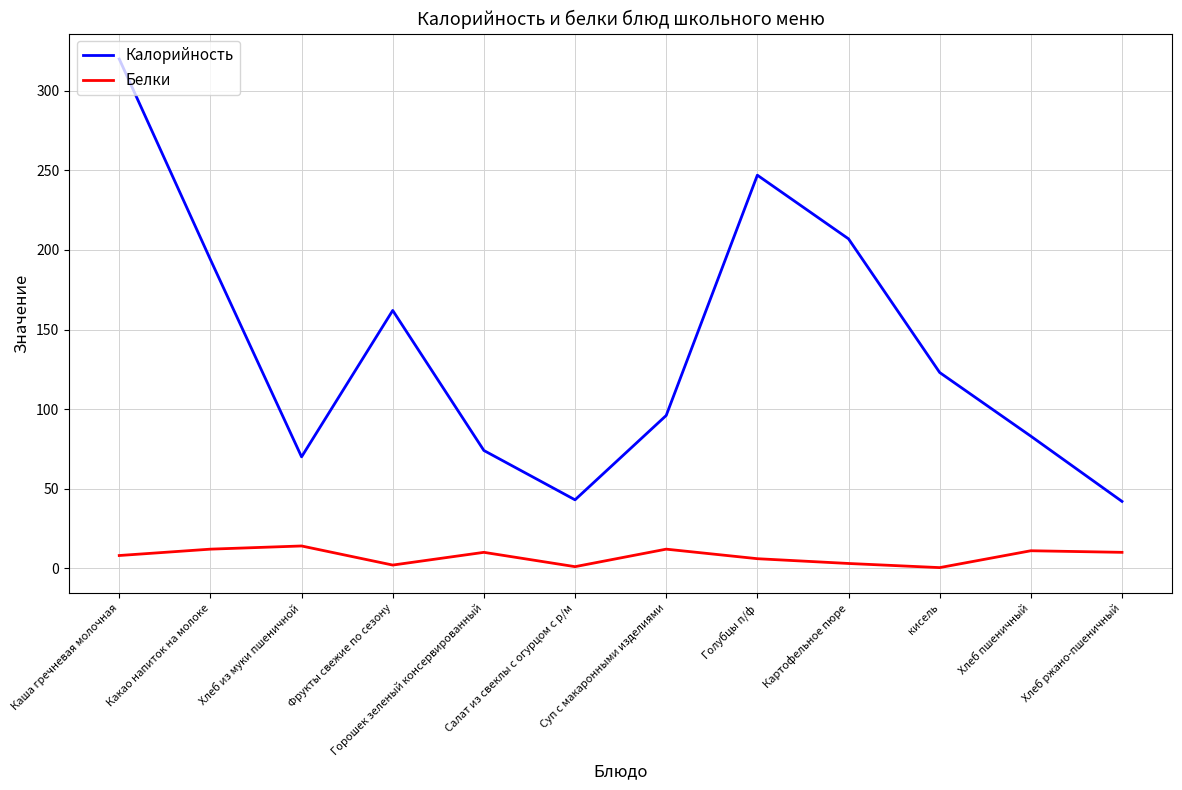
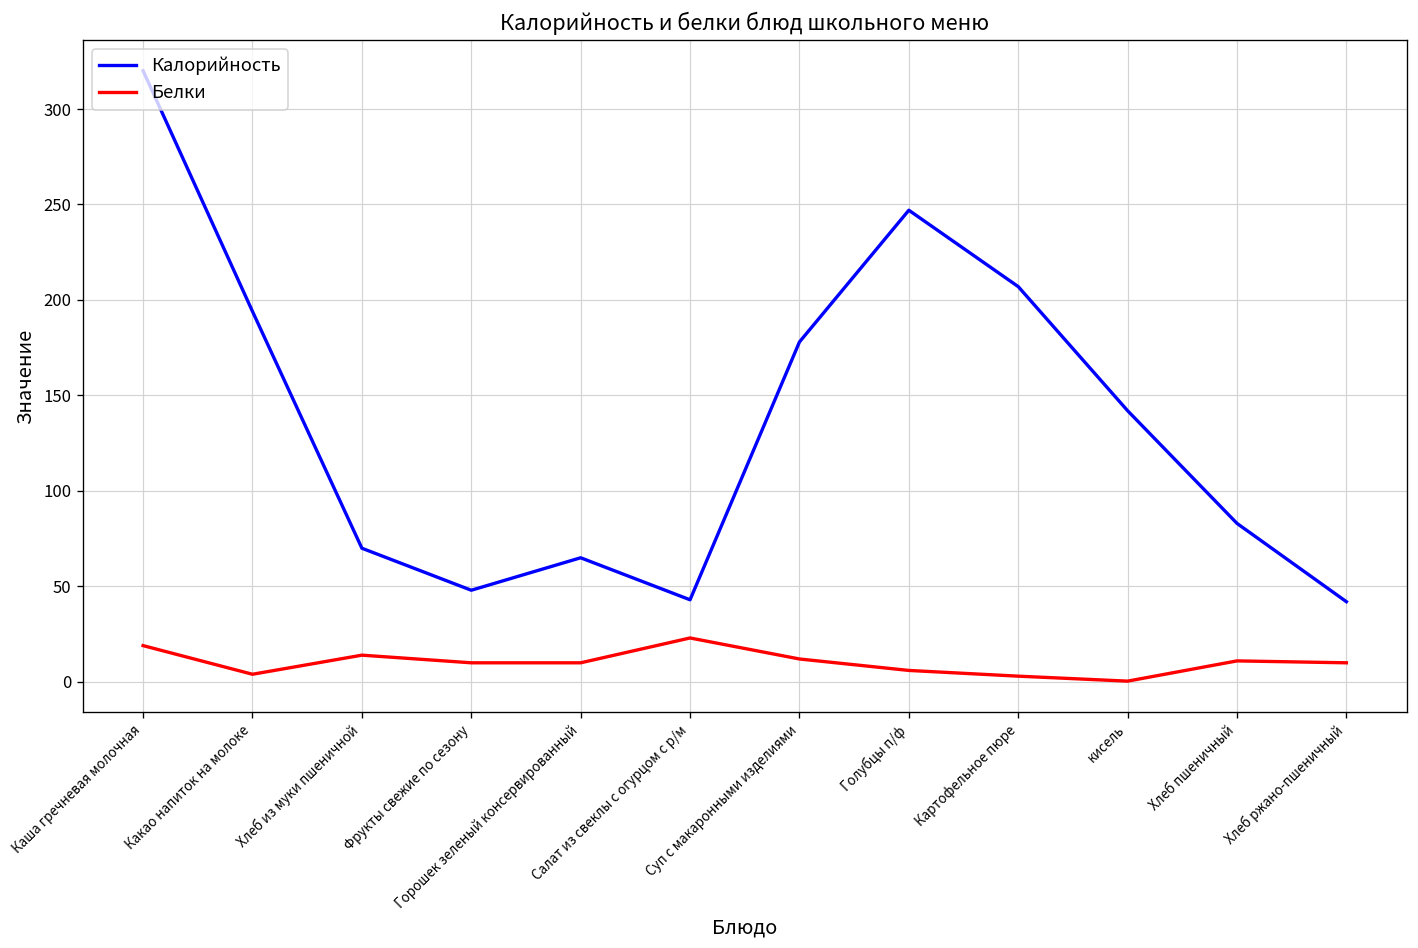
  {
    "Калорийность": {
      "Какао напиток на молоке": 194,
      "Хлеб из муки пшеничной": 70,
-     "Фрукты свежие по сезону": 162,
-     "Горошек зеленый консервированный": 74,
+     "Фрукты свежие по сезону": 48,
+     "Горошек зеленый консервированный": 65,
      "Салат из свеклы с огурцом с р/м": 43,
-     "Суп с макаронными изделиями": 96,
+     "Суп с макаронными изделиями": 178,
      "Голубцы п/ф": 247,
      "Картофельное пюре": 207,
-     "кисель": 123,
+     "кисель": 142,
      "Хлеб пшеничный": 83,
      "Хлеб ржано-пшеничный": 42
    },
    "Белки": {
-     "Каша гречневая молочная": 8,
-     "Какао напиток на молоке": 12,
+     "Каша гречневая молочная": 19,
+     "Какао напиток на молоке": 4,
      "Хлеб из муки пшеничной": 14,
-     "Фрукты свежие по сезону": 2,
+     "Фрукты свежие по сезону": 10,
      "Горошек зеленый консервированный": 10,
-     "Салат из свеклы с огурцом с р/м": 1,
+     "Салат из свеклы с огурцом с р/м": 23,
      "Суп с макаронными изделиями": 12,
      "Голубцы п/ф": 6,
      "Картофельное пюре": 3,
      "кисель": 0,
      "Хлеб пшеничный": 11,
      "Хлеб ржано-пшеничный": 10
    }
  }
